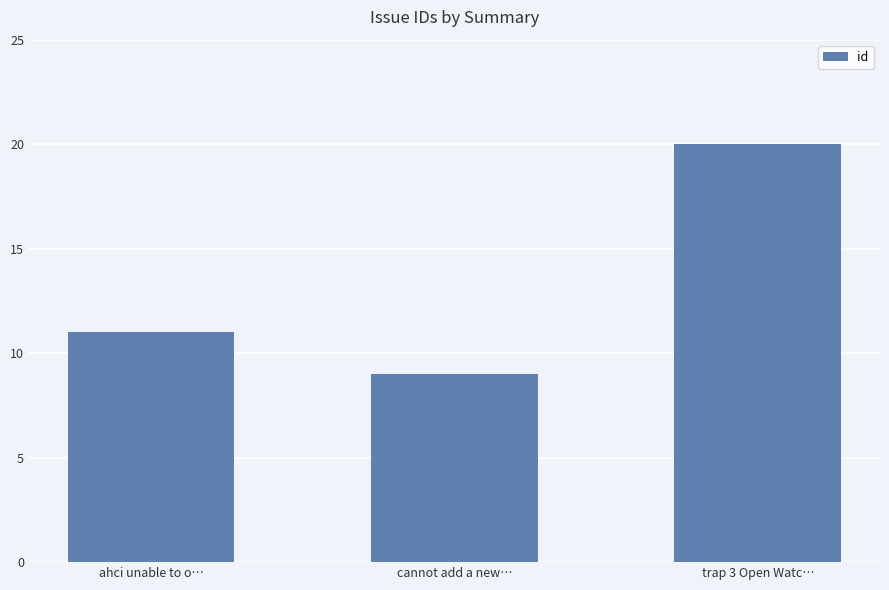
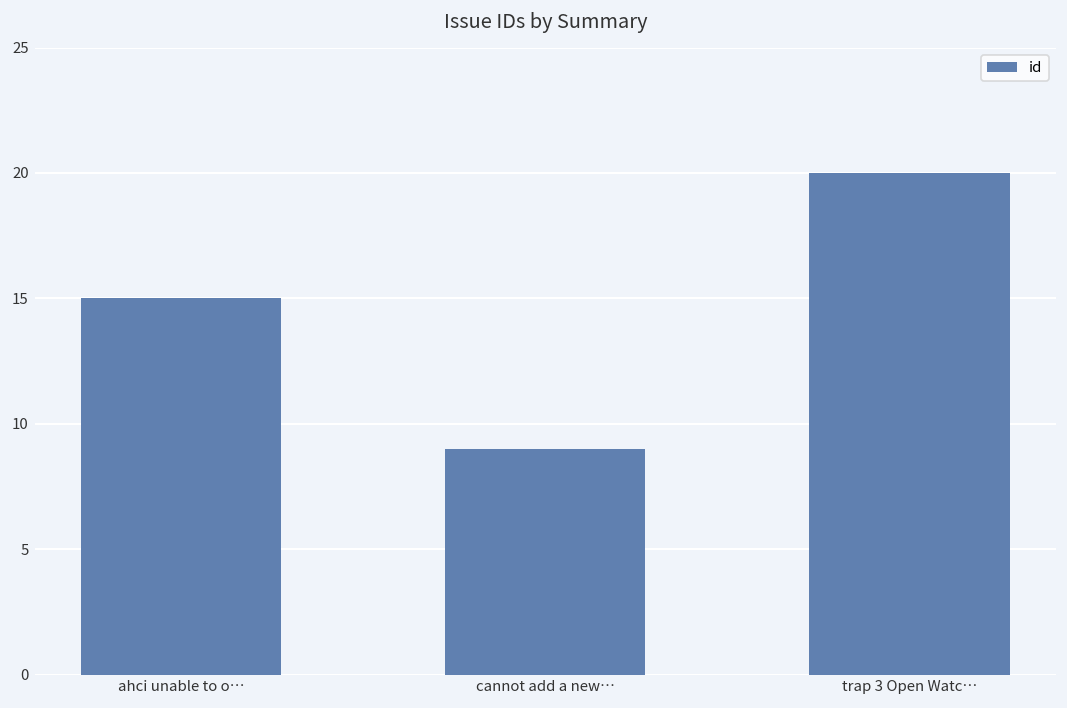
  {
-   "ahci unable to o…": 11,
+   "ahci unable to o…": 15,
    "cannot add a new…": 9,
    "trap 3 Open Watc…": 20
  }
